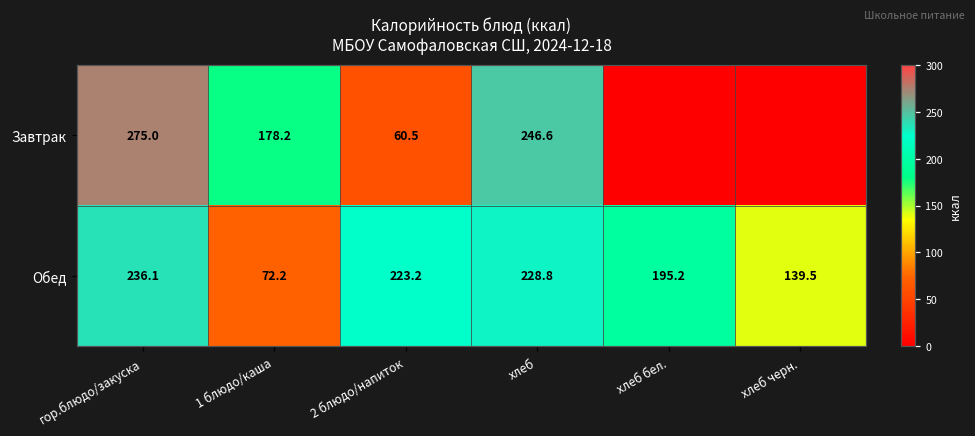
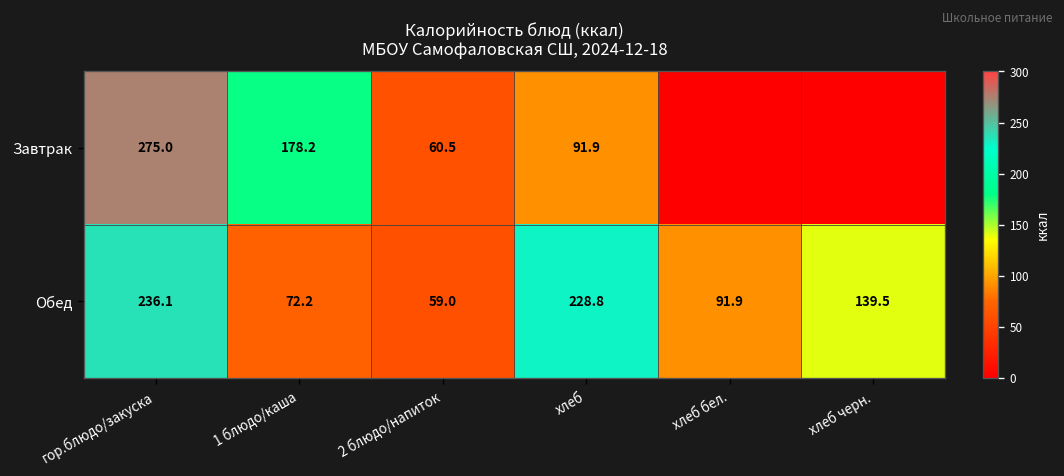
  {
    "Завтрак": {
      "гор.блюдо/закуска": 275.0,
      "1 блюдо/каша": 178.2,
      "2 блюдо/напиток": 60.5,
-     "хлеб": 246.6
+     "хлеб": 91.9
    },
    "Обед": {
      "гор.блюдо/закуска": 236.1,
      "1 блюдо/каша": 72.2,
-     "2 блюдо/напиток": 223.2,
+     "2 блюдо/напиток": 59.0,
      "хлеб": 228.8,
-     "хлеб бел.": 195.2,
+     "хлеб бел.": 91.9,
      "хлеб черн.": 139.5
    }
  }
